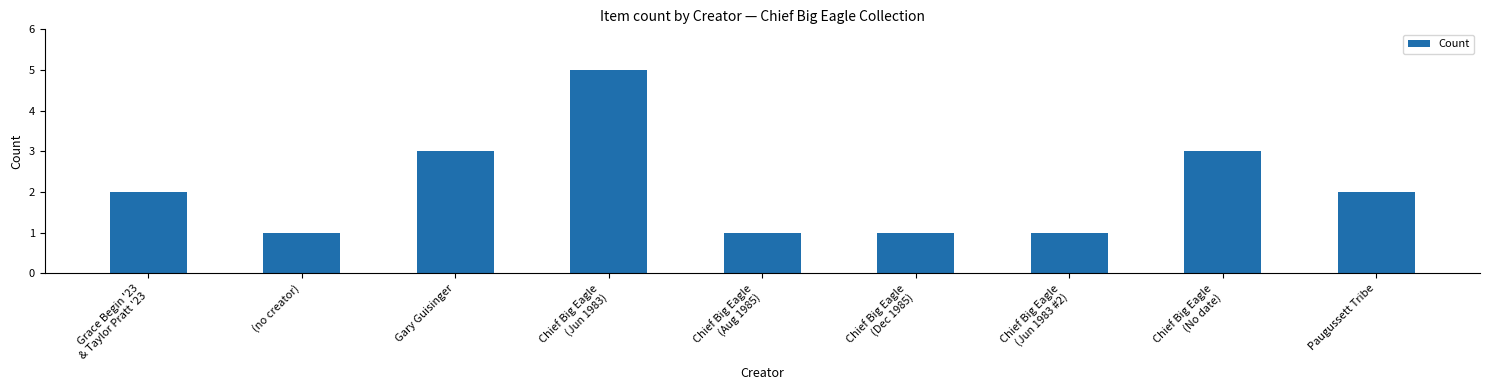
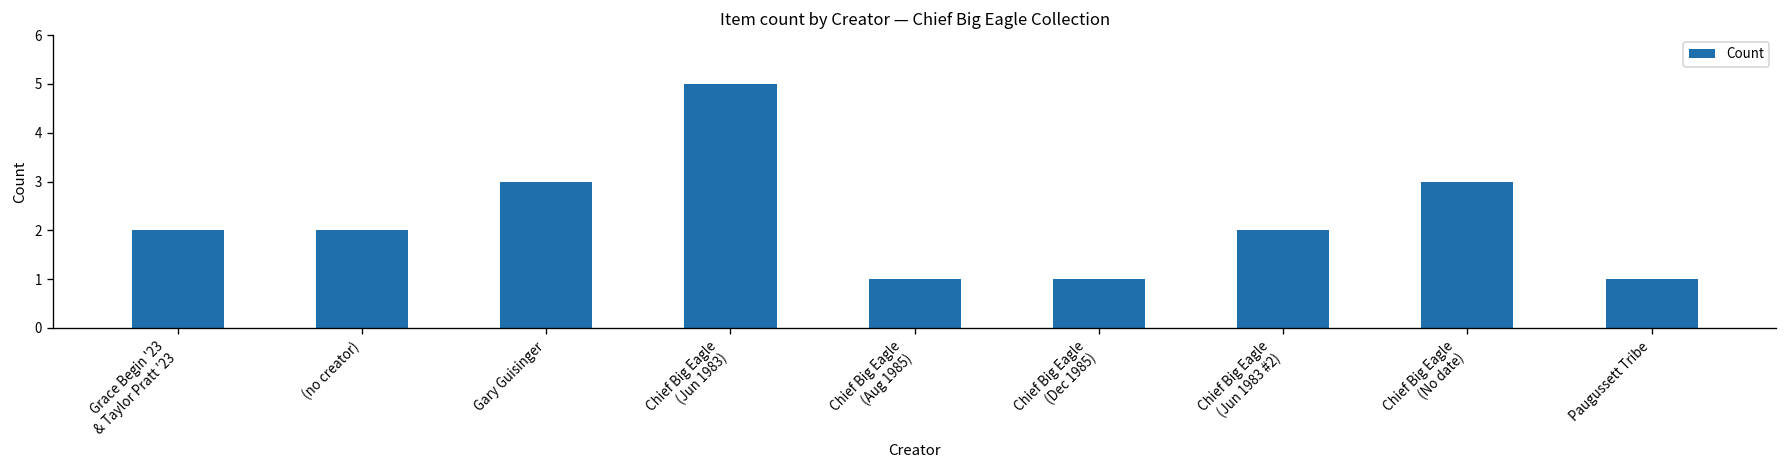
  {
    "Grace Begin '23 & Taylor Pratt '23": 2,
-   "(no creator)": 1,
+   "(no creator)": 2,
    "Gary Guisinger": 3,
    "Chief Big Eagle (Jun 1983)": 5,
    "Chief Big Eagle (Aug 1985)": 1,
    "Chief Big Eagle (Dec 1985)": 1,
-   "Chief Big Eagle (Jun 1983 #2)": 1,
+   "Chief Big Eagle (Jun 1983 #2)": 2,
    "Chief Big Eagle (No date)": 3,
-   "Paugussett Tribe": 2
+   "Paugussett Tribe": 1
  }
